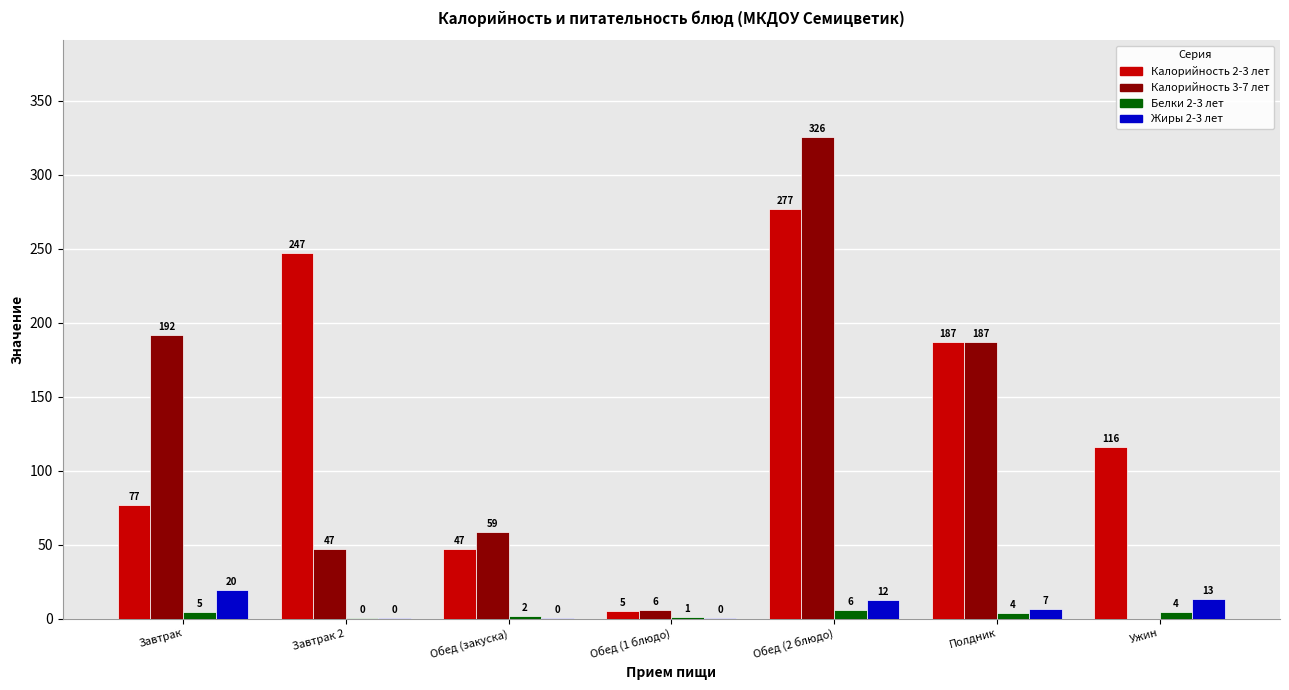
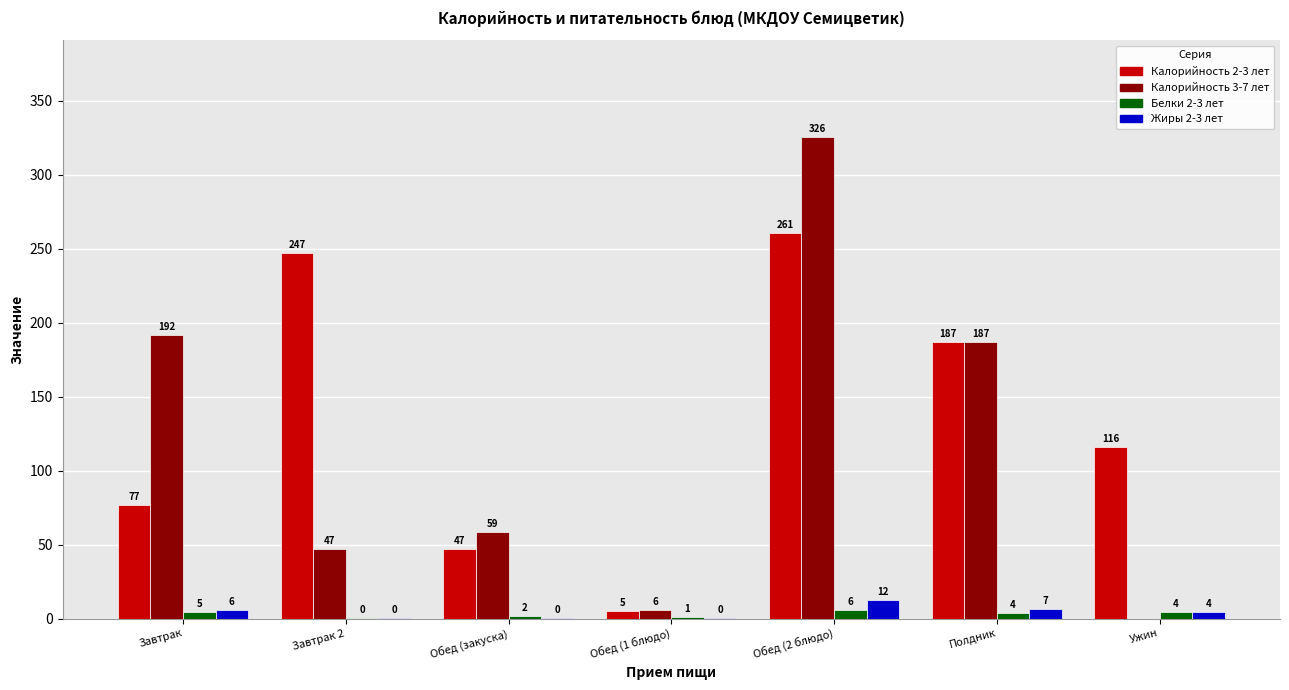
  {
    "Калорийность 2-3 лет": {
      "Завтрак": 77,
      "Завтрак 2": 247,
      "Обед (закуска)": 47,
      "Обед (1 блюдо)": 5,
-     "Обед (2 блюдо)": 277,
+     "Обед (2 блюдо)": 261,
      "Полдник": 187,
      "Ужин": 116
    },
    "Калорийность 3-7 лет": {
      "Завтрак": 192,
      "Завтрак 2": 47,
      "Обед (закуска)": 59,
      "Обед (1 блюдо)": 6,
      "Обед (2 блюдо)": 326,
      "Полдник": 187
    },
    "Белки 2-3 лет": {
      "Завтрак": 5,
      "Завтрак 2": 0,
      "Обед (закуска)": 2,
      "Обед (1 блюдо)": 1,
      "Обед (2 блюдо)": 6,
      "Полдник": 4,
      "Ужин": 4
    },
    "Жиры 2-3 лет": {
-     "Завтрак": 20,
+     "Завтрак": 6,
      "Завтрак 2": 0,
      "Обед (закуска)": 0,
      "Обед (1 блюдо)": 0,
      "Обед (2 блюдо)": 12,
      "Полдник": 7,
-     "Ужин": 13
+     "Ужин": 4
    }
  }
